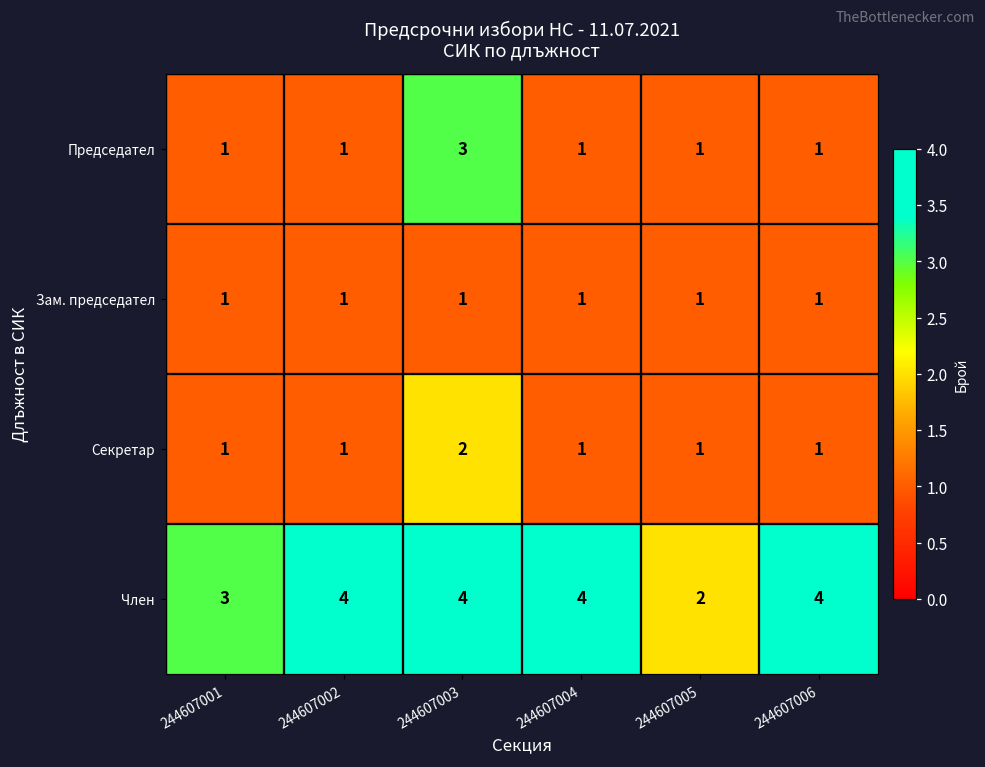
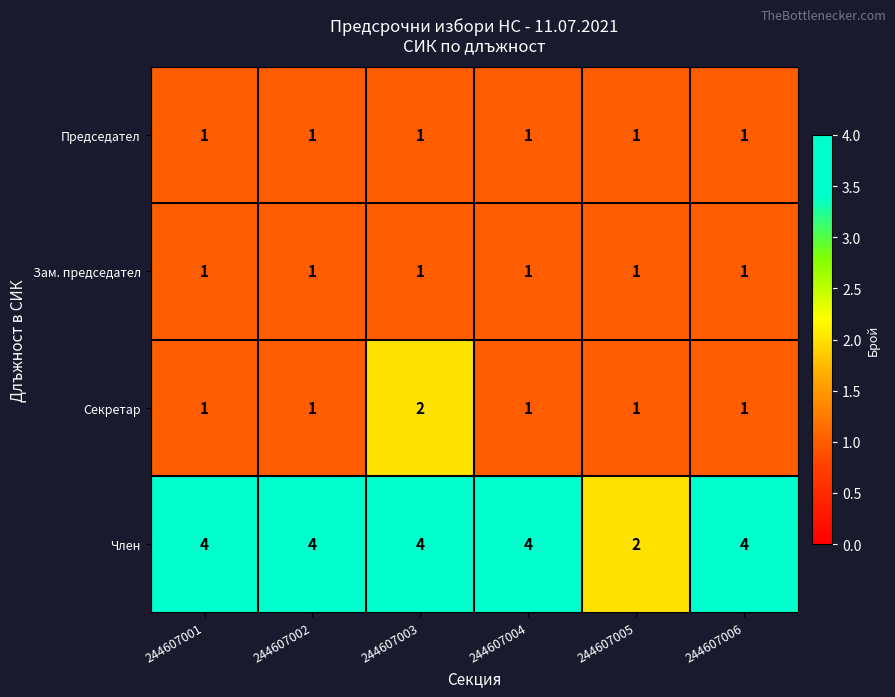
  {
    "Председател": {
      "244607001": 1,
      "244607002": 1,
-     "244607003": 3,
+     "244607003": 1,
      "244607004": 1,
      "244607005": 1,
      "244607006": 1
    },
    "Зам. председател": {
      "244607001": 1,
      "244607002": 1,
      "244607003": 1,
      "244607004": 1,
      "244607005": 1,
      "244607006": 1
    },
    "Секретар": {
      "244607001": 1,
      "244607002": 1,
      "244607003": 2,
      "244607004": 1,
      "244607005": 1,
      "244607006": 1
    },
    "Член": {
-     "244607001": 3,
+     "244607001": 4,
      "244607002": 4,
      "244607003": 4,
      "244607004": 4,
      "244607005": 2,
      "244607006": 4
    }
  }
